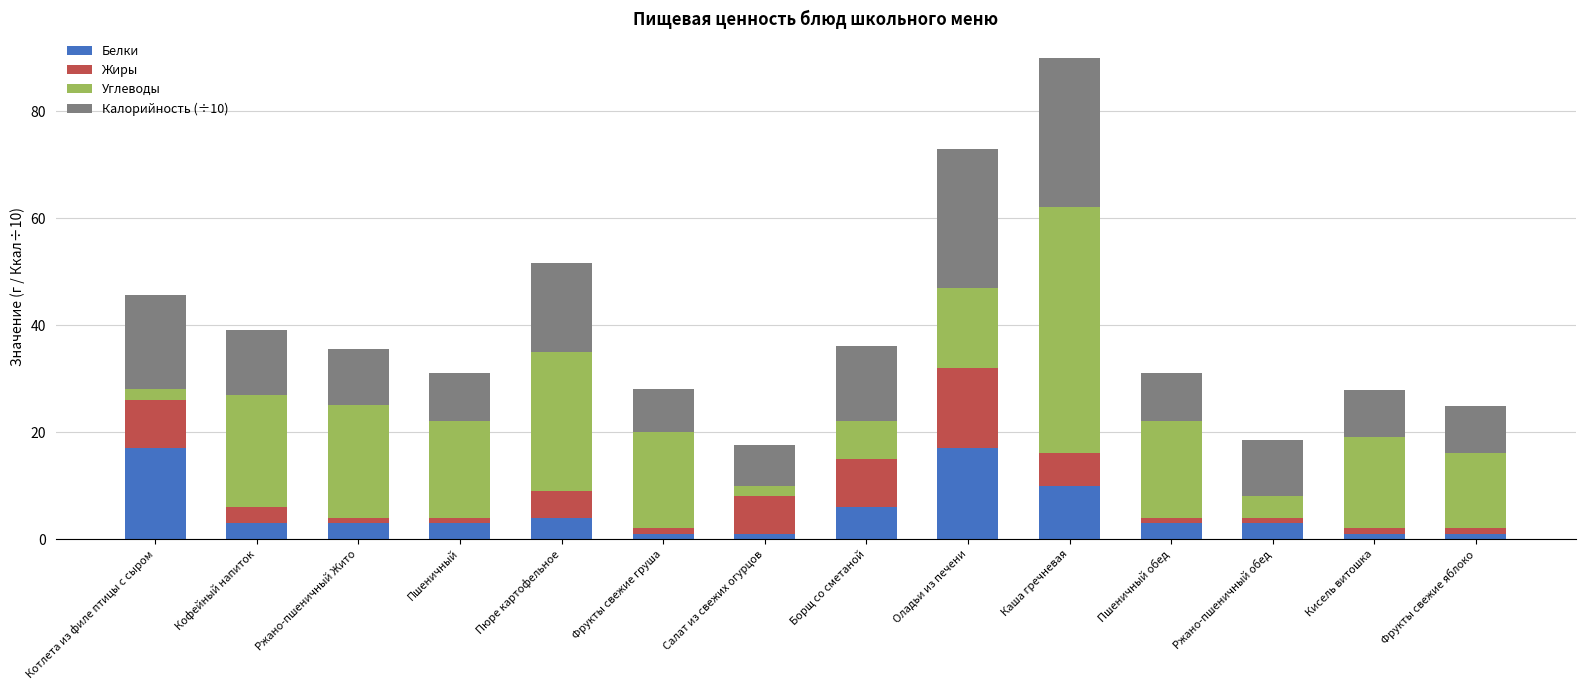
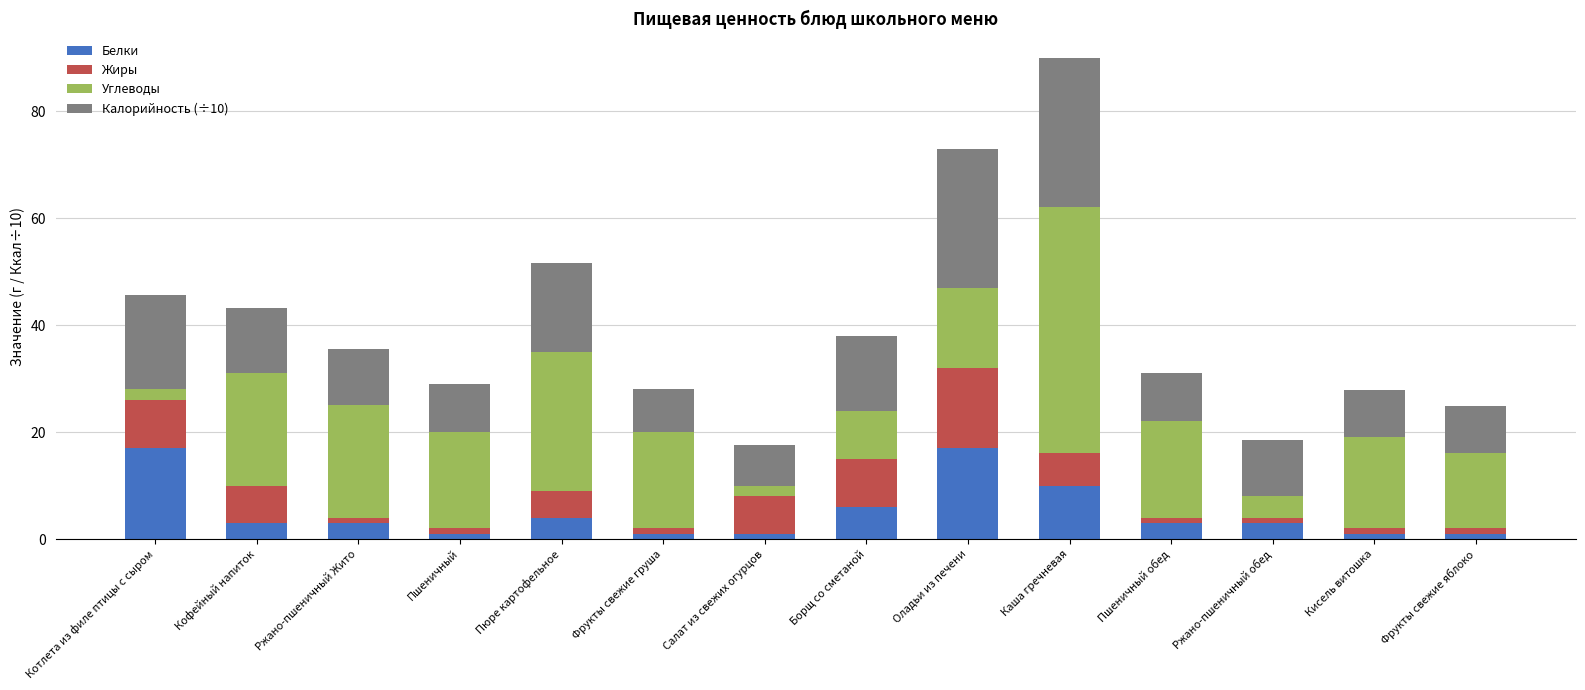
  {
    "Белки": {
      "Котлета из филе птицы с сыром": 17,
      "Кофейный напиток": 3,
      "Ржано-пшеничный Жито": 3,
-     "Пшеничный": 3,
+     "Пшеничный": 1,
      "Пюре картофельное": 4,
      "Фрукты свежие груша": 1,
      "Салат из свежих огурцов": 1,
      "Борщ со сметаной": 6,
      "Оладьи из печени": 17,
      "Каша гречневая": 10,
      "Пшеничный обед": 3,
      "Ржано-пшеничный обед": 3,
      "Кисель витошка": 1,
      "Фрукты свежие яблоко": 1
    },
    "Жиры": {
      "Котлета из филе птицы с сыром": 9,
-     "Кофейный напиток": 3,
+     "Кофейный напиток": 7,
      "Ржано-пшеничный Жито": 1,
      "Пшеничный": 1,
      "Пюре картофельное": 5,
      "Фрукты свежие груша": 1,
      "Салат из свежих огурцов": 7,
      "Борщ со сметаной": 9,
      "Оладьи из печени": 15,
      "Каша гречневая": 6,
      "Пшеничный обед": 1,
      "Ржано-пшеничный обед": 1,
      "Кисель витошка": 1,
      "Фрукты свежие яблоко": 1
    },
    "Углеводы": {
      "Котлета из филе птицы с сыром": 2,
      "Кофейный напиток": 21,
      "Ржано-пшеничный Жито": 21,
      "Пшеничный": 18,
      "Пюре картофельное": 26,
      "Фрукты свежие груша": 18,
      "Салат из свежих огурцов": 2,
-     "Борщ со сметаной": 7,
+     "Борщ со сметаной": 9,
      "Оладьи из печени": 15,
      "Каша гречневая": 46,
      "Пшеничный обед": 18,
      "Ржано-пшеничный обед": 4,
      "Кисель витошка": 17,
      "Фрукты свежие яблоко": 14
    },
    "Калорийность (÷10)": {
      "Котлета из филе птицы с сыром": 18,
      "Кофейный напиток": 12,
      "Ржано-пшеничный Жито": 11,
      "Пшеничный": 9,
      "Пюре картофельное": 17,
      "Фрукты свежие груша": 8,
      "Салат из свежих огурцов": 8,
      "Борщ со сметаной": 14,
      "Оладьи из печени": 26,
      "Каша гречневая": 28,
      "Пшеничный обед": 9,
      "Ржано-пшеничный обед": 11,
      "Кисель витошка": 9,
      "Фрукты свежие яблоко": 9
    }
  }
